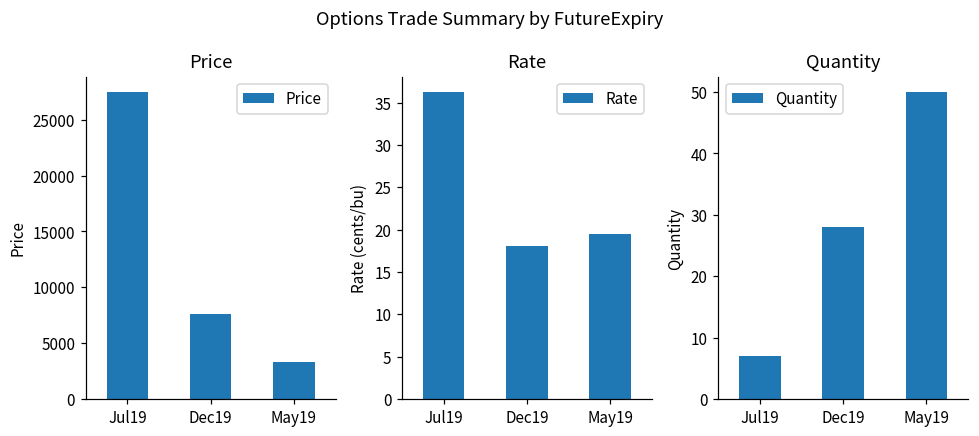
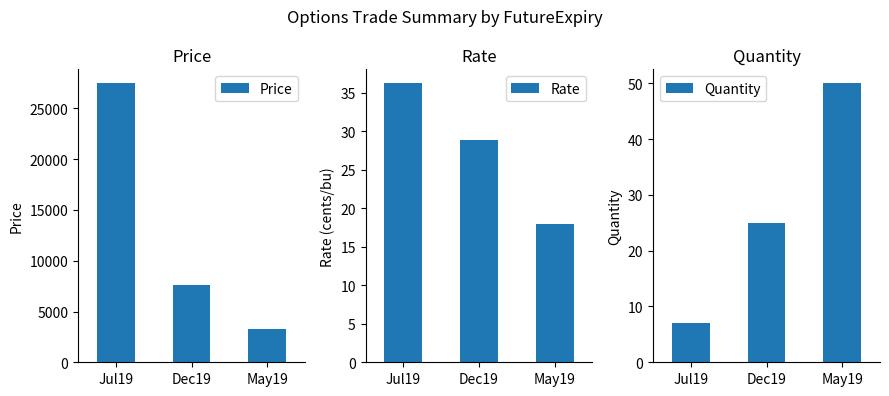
  {
    "Price": {
      "Jul19": 27500,
      "Dec19": 7600,
      "May19": 3300
    },
    "Rate": {
      "Jul19": 36,
-     "Dec19": 18,
-     "May19": 20
+     "Dec19": 29,
+     "May19": 18
    },
    "Quantity": {
      "Jul19": 7,
-     "Dec19": 28,
+     "Dec19": 25,
      "May19": 50
    }
  }
